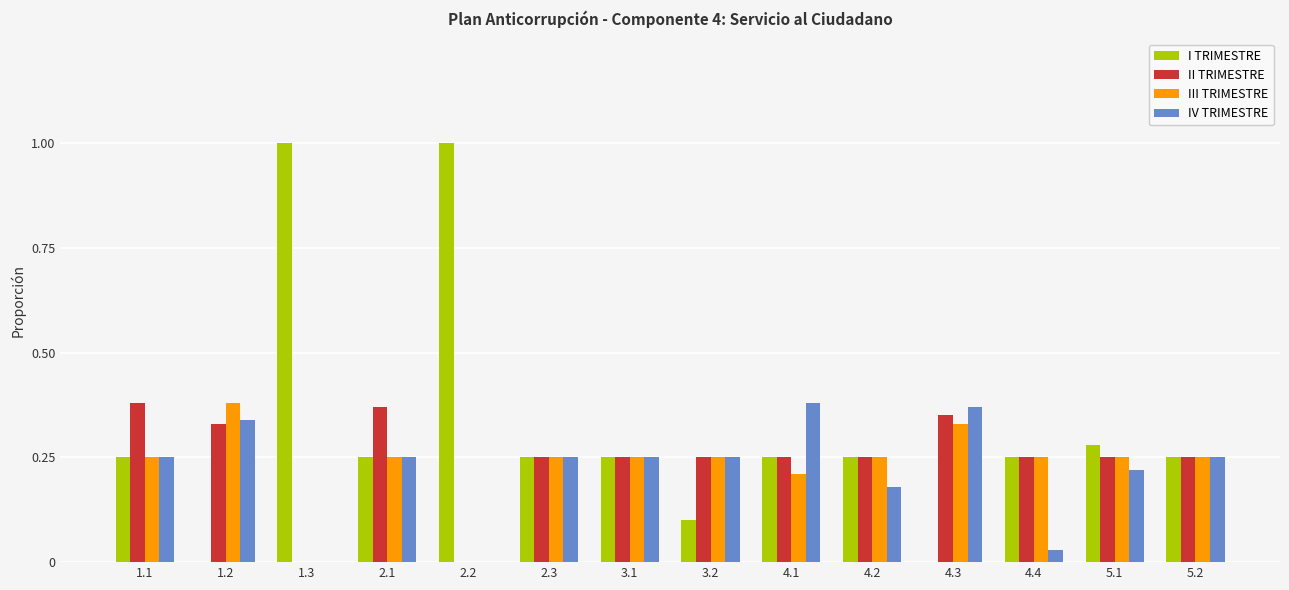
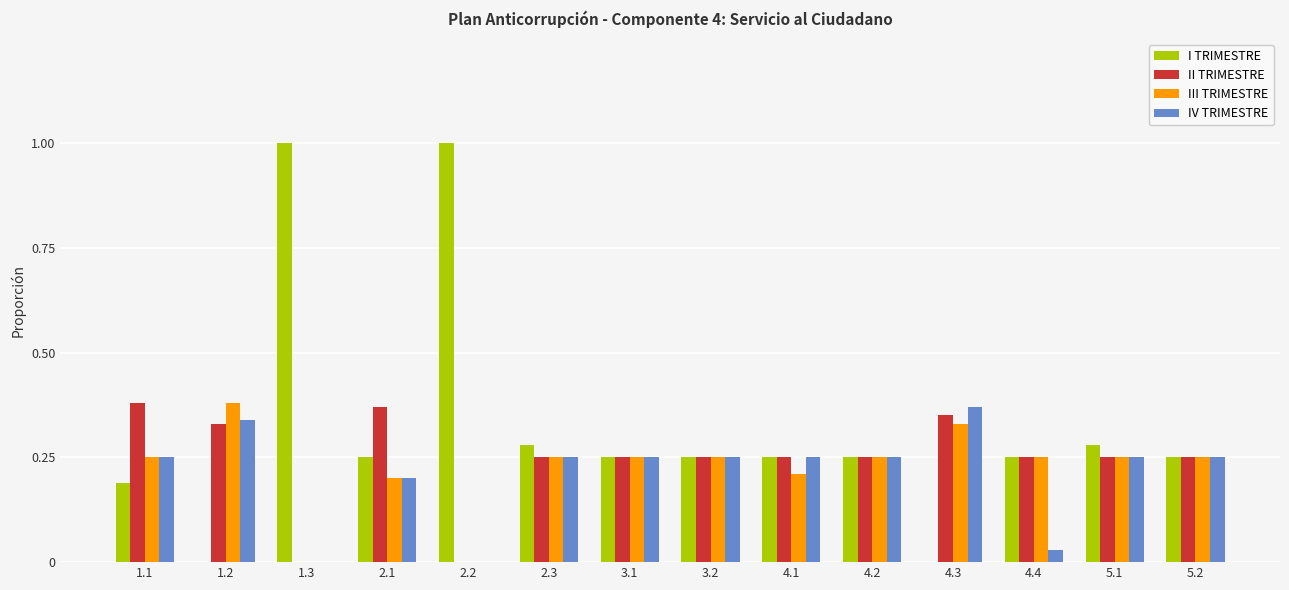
  {
    "I TRIMESTRE": {
-     "1.1": 0.25,
+     "1.1": 0.19,
      "1.2": 0.00,
      "1.3": 1.00,
      "2.1": 0.25,
      "2.2": 1.00,
-     "2.3": 0.25,
+     "2.3": 0.28,
      "3.1": 0.25,
-     "3.2": 0.10,
+     "3.2": 0.25,
      "4.1": 0.25,
      "4.2": 0.25,
      "4.3": 0.00,
      "4.4": 0.25,
      "5.1": 0.28,
      "5.2": 0.25
    },
    "II TRIMESTRE": {
      "1.1": 0.38,
      "1.2": 0.33,
      "1.3": 0.00,
      "2.1": 0.37,
      "2.2": 0.00,
      "2.3": 0.25,
      "3.1": 0.25,
      "3.2": 0.25,
      "4.1": 0.25,
      "4.2": 0.25,
      "4.3": 0.35,
      "4.4": 0.25,
      "5.1": 0.25,
      "5.2": 0.25
    },
    "III TRIMESTRE": {
      "1.1": 0.25,
      "1.2": 0.38,
      "1.3": 0.00,
-     "2.1": 0.25,
+     "2.1": 0.20,
      "2.2": 0.00,
      "2.3": 0.25,
      "3.1": 0.25,
      "3.2": 0.25,
      "4.1": 0.21,
      "4.2": 0.25,
      "4.3": 0.33,
      "4.4": 0.25,
      "5.1": 0.25,
      "5.2": 0.25
    },
    "IV TRIMESTRE": {
      "1.1": 0.25,
      "1.2": 0.34,
      "1.3": 0.00,
-     "2.1": 0.25,
+     "2.1": 0.20,
      "2.2": 0.00,
      "2.3": 0.25,
      "3.1": 0.25,
      "3.2": 0.25,
-     "4.1": 0.38,
-     "4.2": 0.18,
+     "4.1": 0.25,
+     "4.2": 0.25,
      "4.3": 0.37,
      "4.4": 0.03,
-     "5.1": 0.22,
+     "5.1": 0.25,
      "5.2": 0.25
    }
  }
